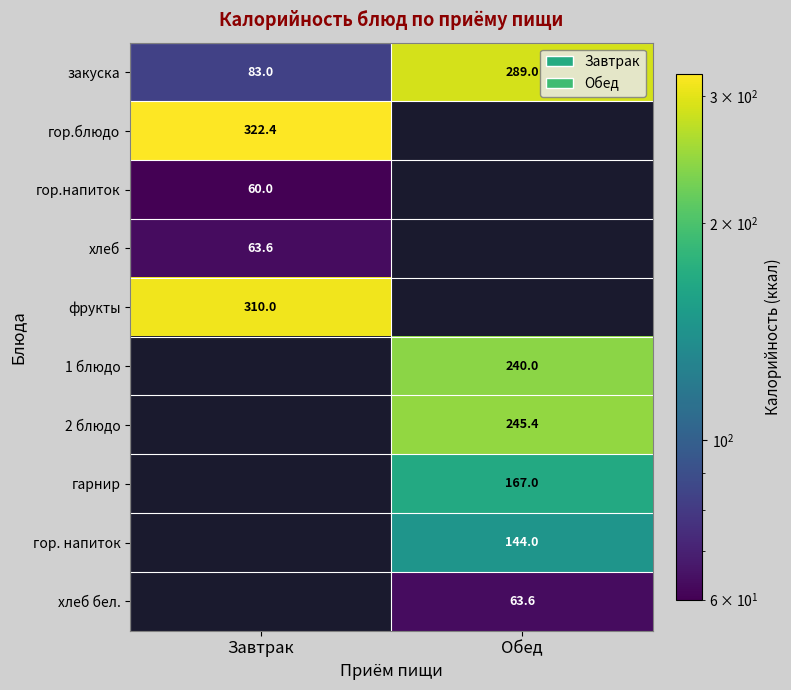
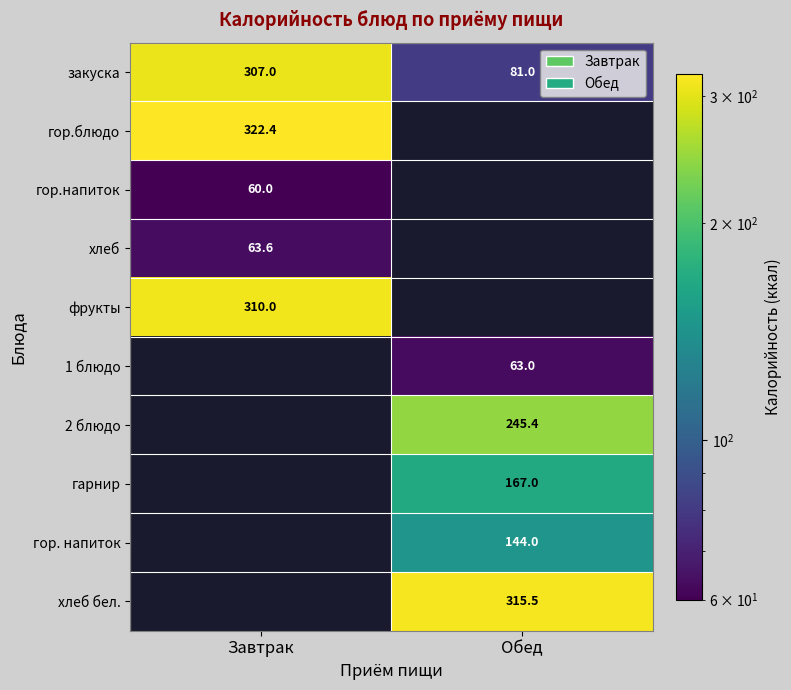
  {
    "закуска": {
-     "Завтрак": 83.0,
-     "Обед": 289.0
+     "Завтрак": 307.0,
+     "Обед": 81.0
    },
    "гор.блюдо": {
      "Завтрак": 322.4
    },
    "гор.напиток": {
      "Завтрак": 60.0
    },
    "хлеб": {
      "Завтрак": 63.6
    },
    "фрукты": {
      "Завтрак": 310.0
    },
    "1 блюдо": {
-     "Обед": 240.0
+     "Обед": 63.0
    },
    "2 блюдо": {
      "Обед": 245.4
    },
    "гарнир": {
      "Обед": 167.0
    },
    "гор. напиток": {
      "Обед": 144.0
    },
    "хлеб бел.": {
-     "Обед": 63.6
+     "Обед": 315.5
    }
  }
